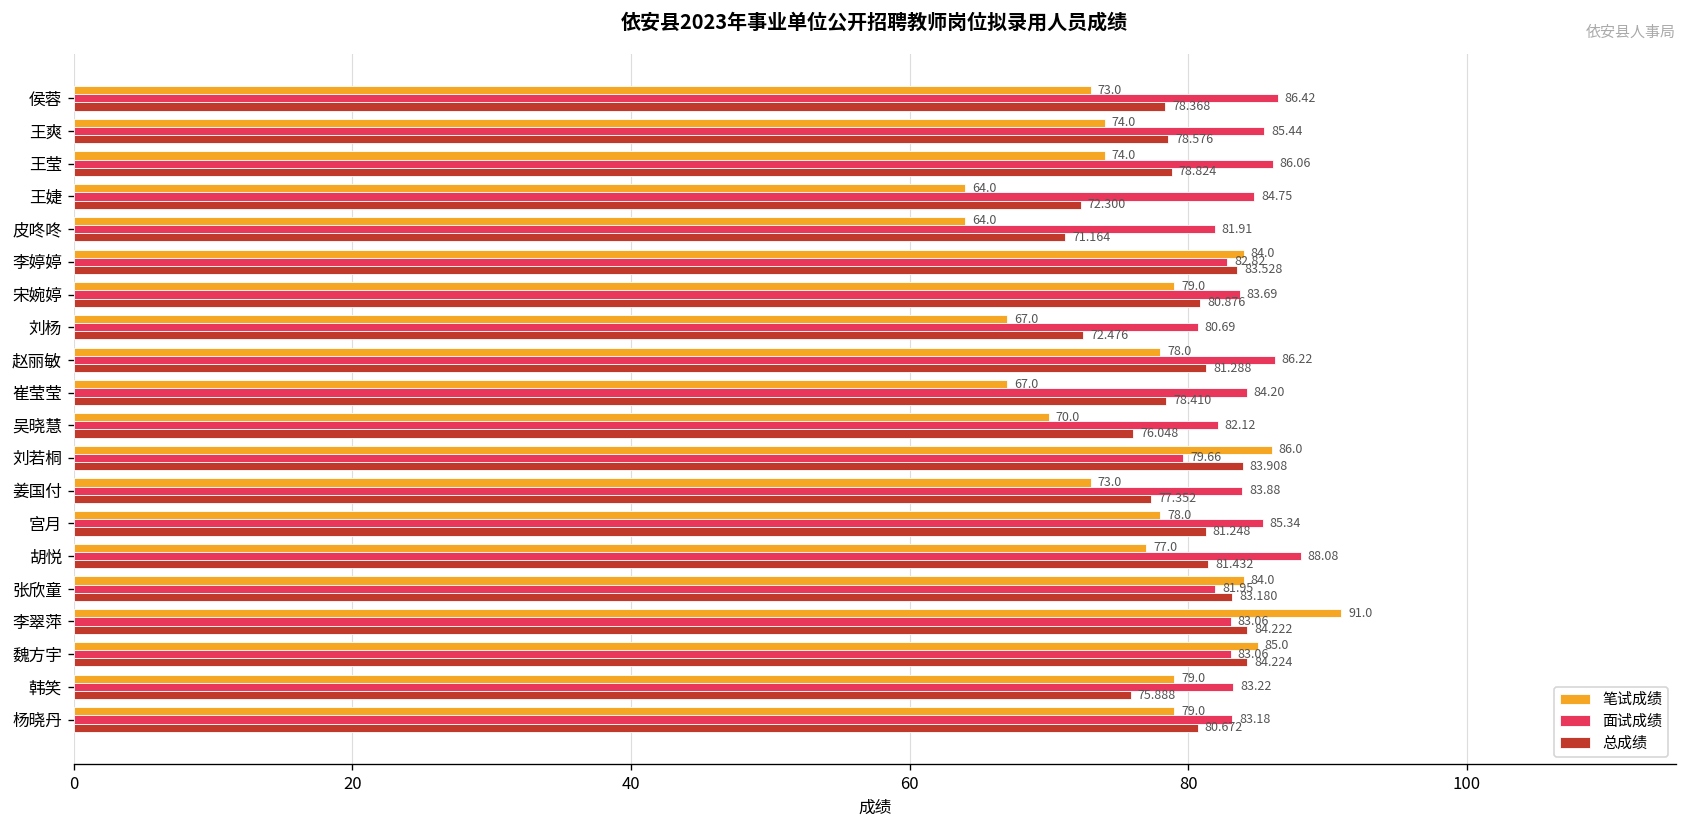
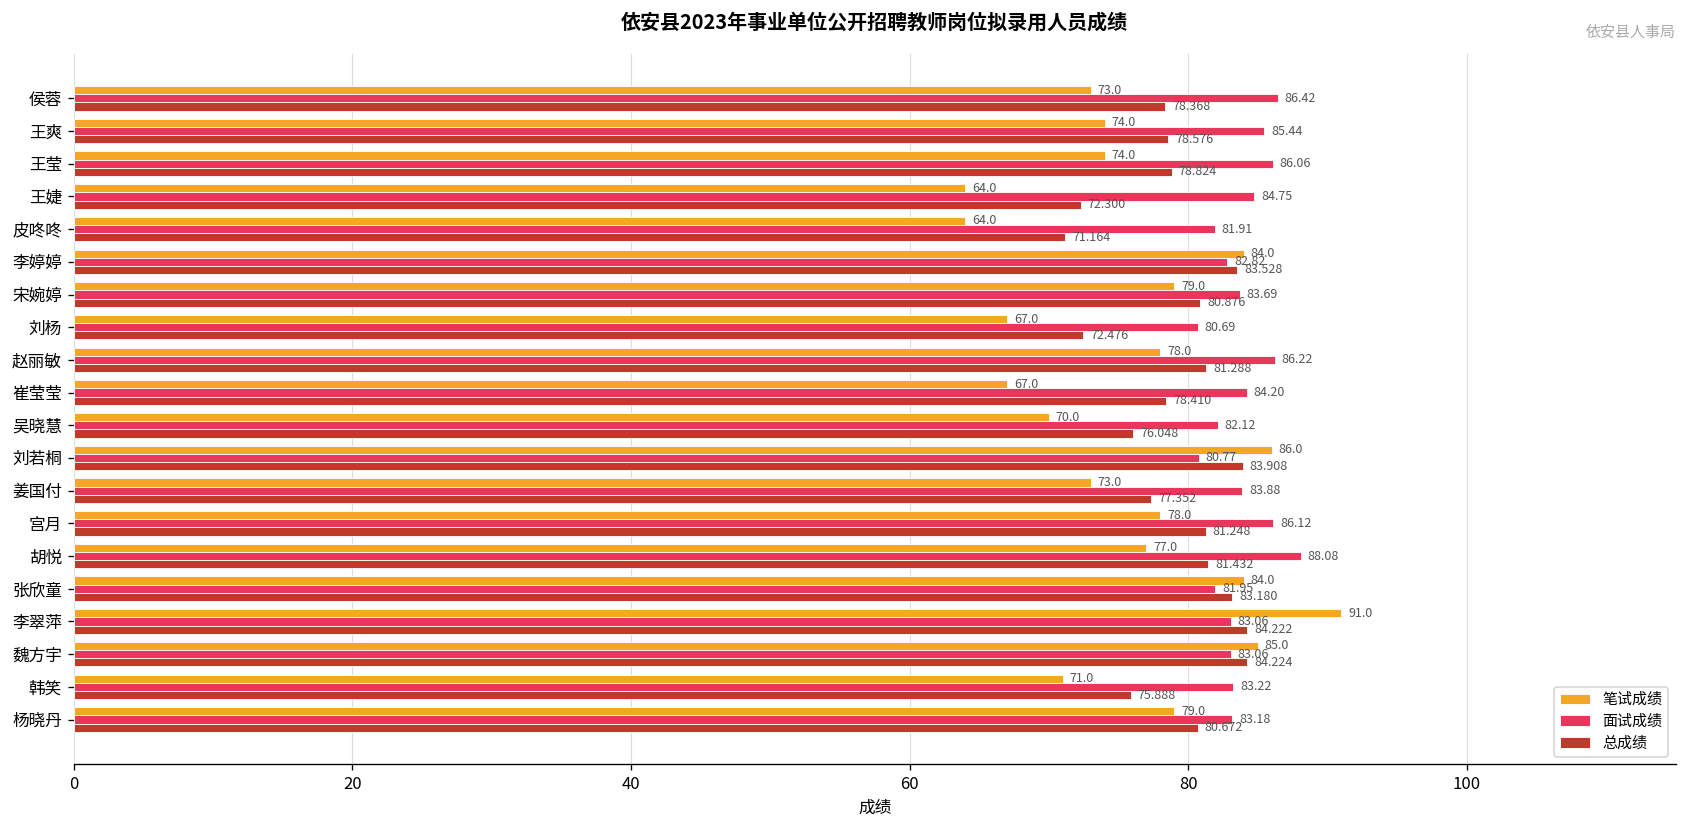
  {
    "笔试成绩": {
      "侯蓉": 73.0,
      "王爽": 74.0,
      "王莹": 74.0,
      "王婕": 64.0,
      "皮咚咚": 64.0,
      "宋婉婷": 79.0,
      "刘杨": 67.0,
      "赵丽敏": 78.0,
      "崔莹莹": 67.0,
      "吴晓慧": 70.0,
      "刘若桐": 86.0,
      "姜国付": 73.0,
      "宫月": 78.0,
      "胡悦": 77.0,
      "张欣童": 84.0,
      "李翠萍": 91.0,
      "魏方宇": 85.0,
-     "韩笑": 79.0,
+     "韩笑": 71.0,
      "杨晓丹": 79.0
    },
    "面试成绩": {
      "侯蓉": 86.42,
      "王爽": 85.44,
      "王莹": 86.06,
      "王婕": 84.75,
      "皮咚咚": 81.91,
      "宋婉婷": 83.69,
      "刘杨": 80.69,
      "赵丽敏": 86.22,
      "崔莹莹": 84.20,
      "吴晓慧": 82.12,
-     "刘若桐": 79.66,
+     "刘若桐": 80.77,
      "姜国付": 83.88,
-     "宫月": 85.34,
+     "宫月": 86.12,
      "胡悦": 88.08,
      "张欣童": 81.95,
      "韩笑": 83.22,
      "杨晓丹": 83.18
    },
    "总成绩": {
      "侯蓉": 78.368,
      "王爽": 78.576,
      "王莹": 78.824,
      "王婕": 72.300,
      "皮咚咚": 71.164,
      "宋婉婷": 80.876,
      "刘杨": 72.476,
      "赵丽敏": 81.288,
      "崔莹莹": 78.410,
      "吴晓慧": 76.048,
      "刘若桐": 83.908,
      "姜国付": 77.352,
      "宫月": 81.248,
      "胡悦": 81.432,
      "张欣童": 83.180,
      "李翠萍": 84.222,
      "魏方宇": 84.224,
      "韩笑": 75.888,
      "杨晓丹": 80.672
    }
  }
